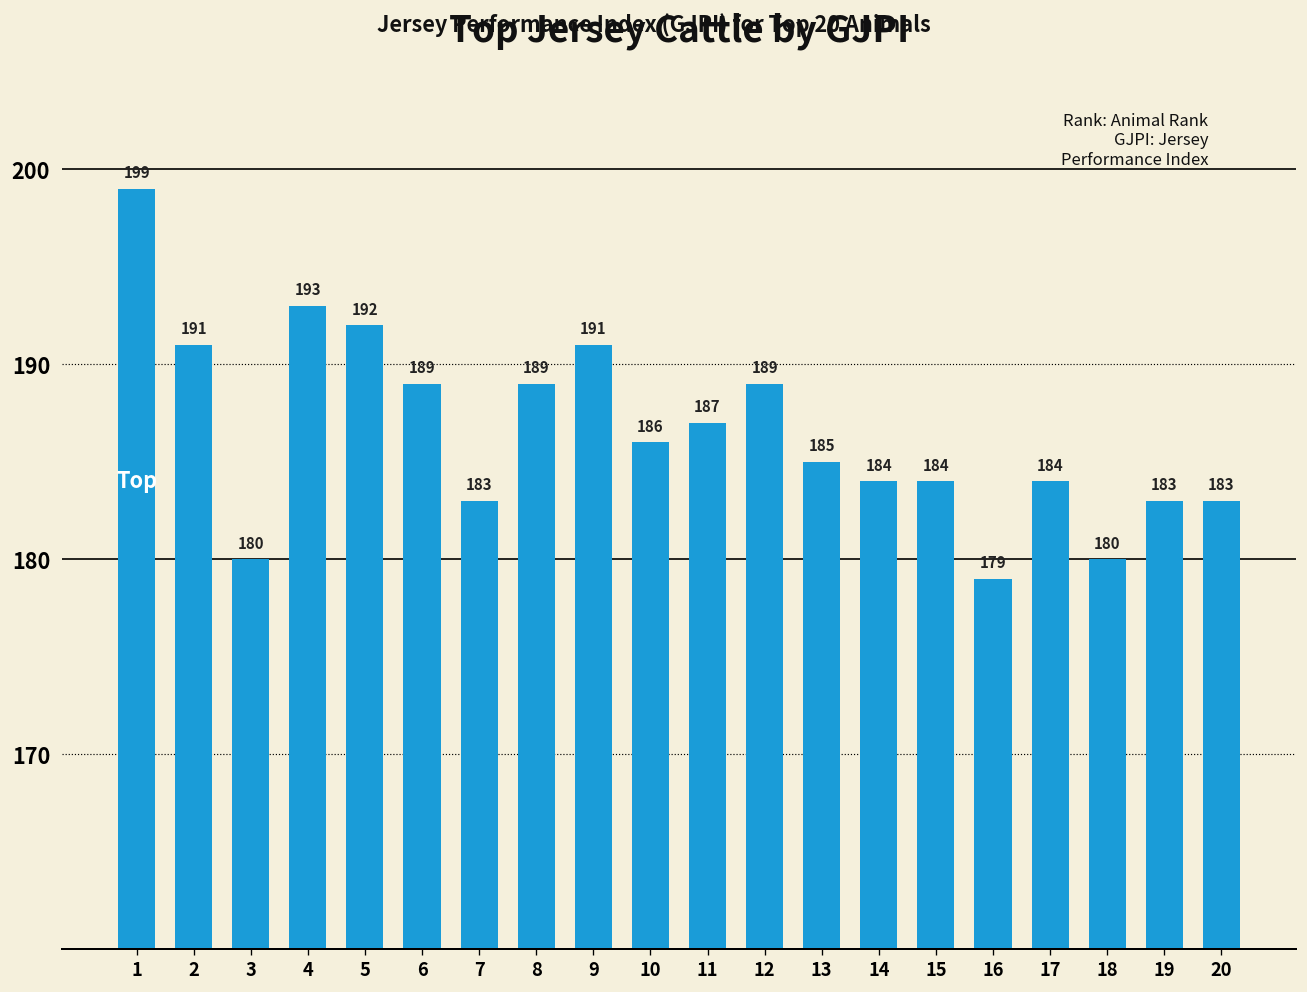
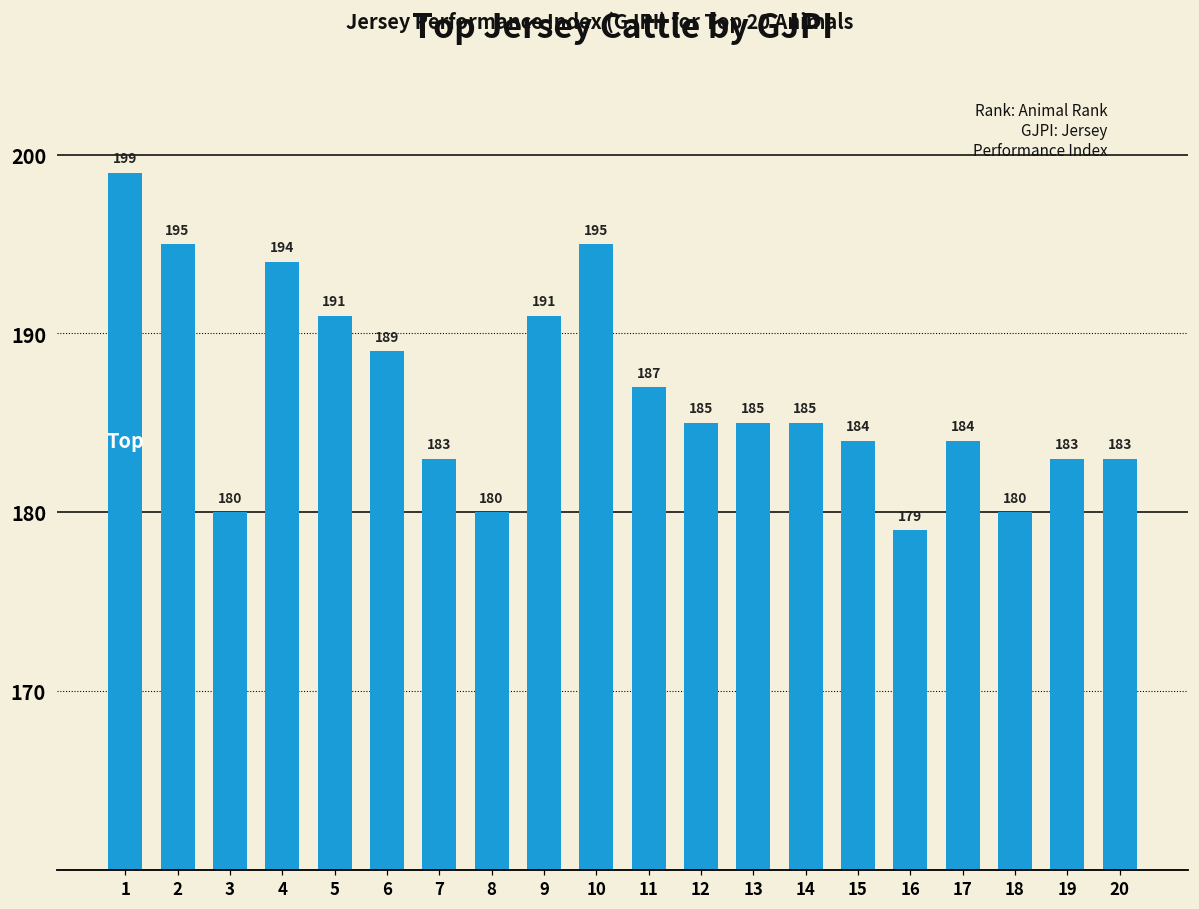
  {
    "1": 199,
-   "2": 191,
+   "2": 195,
    "3": 180,
-   "4": 193,
-   "5": 192,
+   "4": 194,
+   "5": 191,
    "6": 189,
    "7": 183,
-   "8": 189,
+   "8": 180,
    "9": 191,
-   "10": 186,
+   "10": 195,
    "11": 187,
-   "12": 189,
+   "12": 185,
    "13": 185,
-   "14": 184,
+   "14": 185,
    "15": 184,
    "16": 179,
    "17": 184,
    "18": 180,
    "19": 183,
    "20": 183
  }
